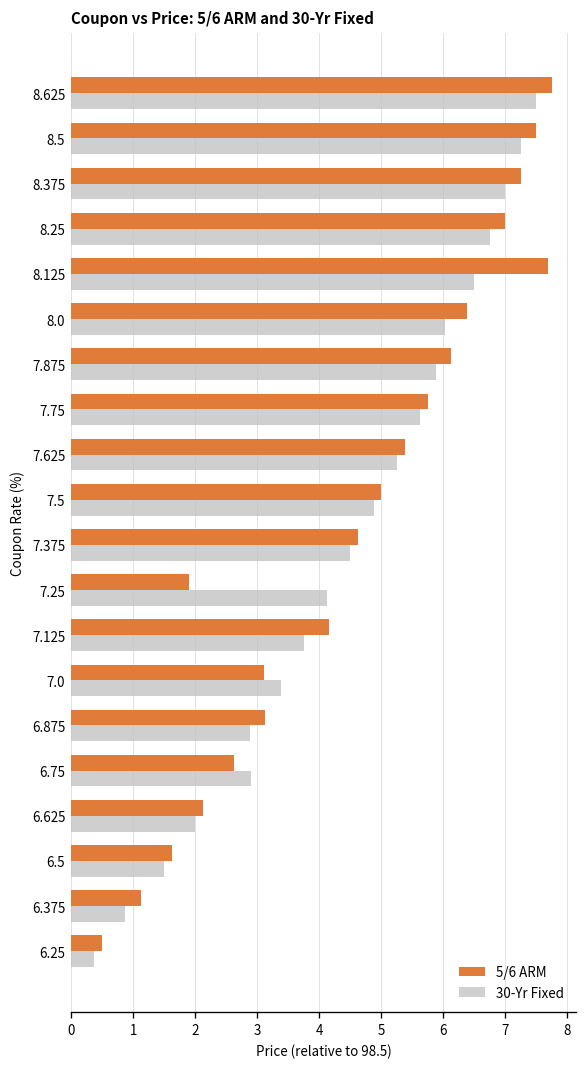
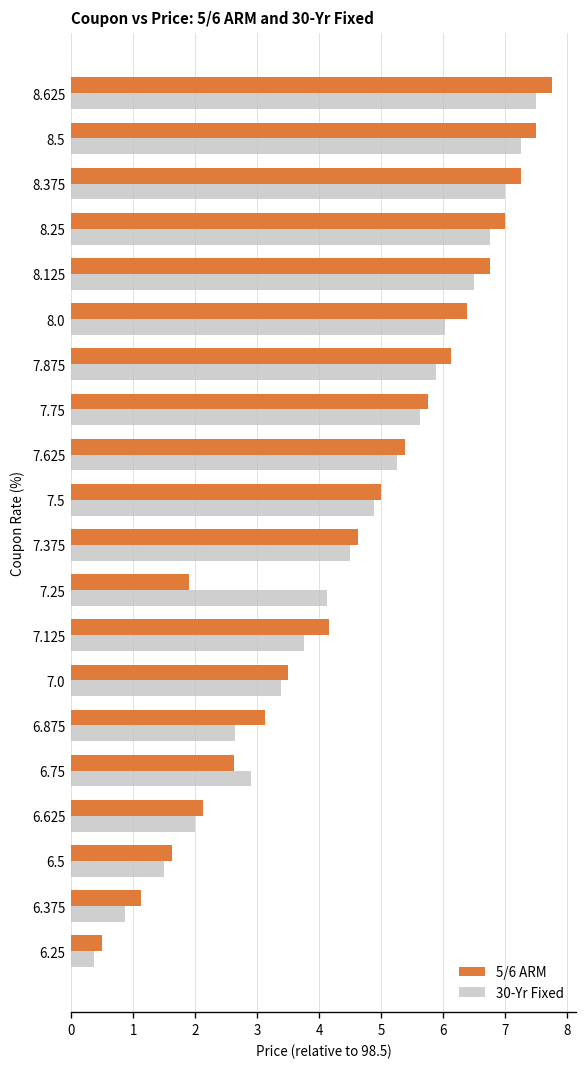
  {
    "5/6 ARM": {
      "8.625": 7.8,
      "8.5": 7.5,
      "8.375": 7.3,
      "8.25": 7.0,
-     "8.125": 7.7,
+     "8.125": 6.8,
      "8.0": 6.4,
      "7.875": 6.1,
      "7.75": 5.8,
      "7.625": 5.4,
      "7.5": 5.0,
      "7.375": 4.6,
      "7.25": 1.9,
      "7.125": 4.2,
-     "7.0": 3.1,
+     "7.0": 3.5,
      "6.875": 3.1,
      "6.75": 2.6,
      "6.625": 2.1,
      "6.5": 1.6,
      "6.375": 1.1,
      "6.25": 0.5
    },
    "30-Yr Fixed": {
      "8.625": 7.5,
      "8.5": 7.3,
      "8.375": 7.0,
      "8.25": 6.8,
      "8.125": 6.5,
      "8.0": 6.0,
      "7.875": 5.9,
      "7.75": 5.6,
      "7.625": 5.3,
      "7.5": 4.9,
      "7.375": 4.5,
      "7.25": 4.1,
      "7.125": 3.8,
      "7.0": 3.4,
-     "6.875": 2.9,
+     "6.875": 2.6,
      "6.75": 2.9,
      "6.625": 2.0,
      "6.5": 1.5,
      "6.375": 0.9,
      "6.25": 0.4
    }
  }
